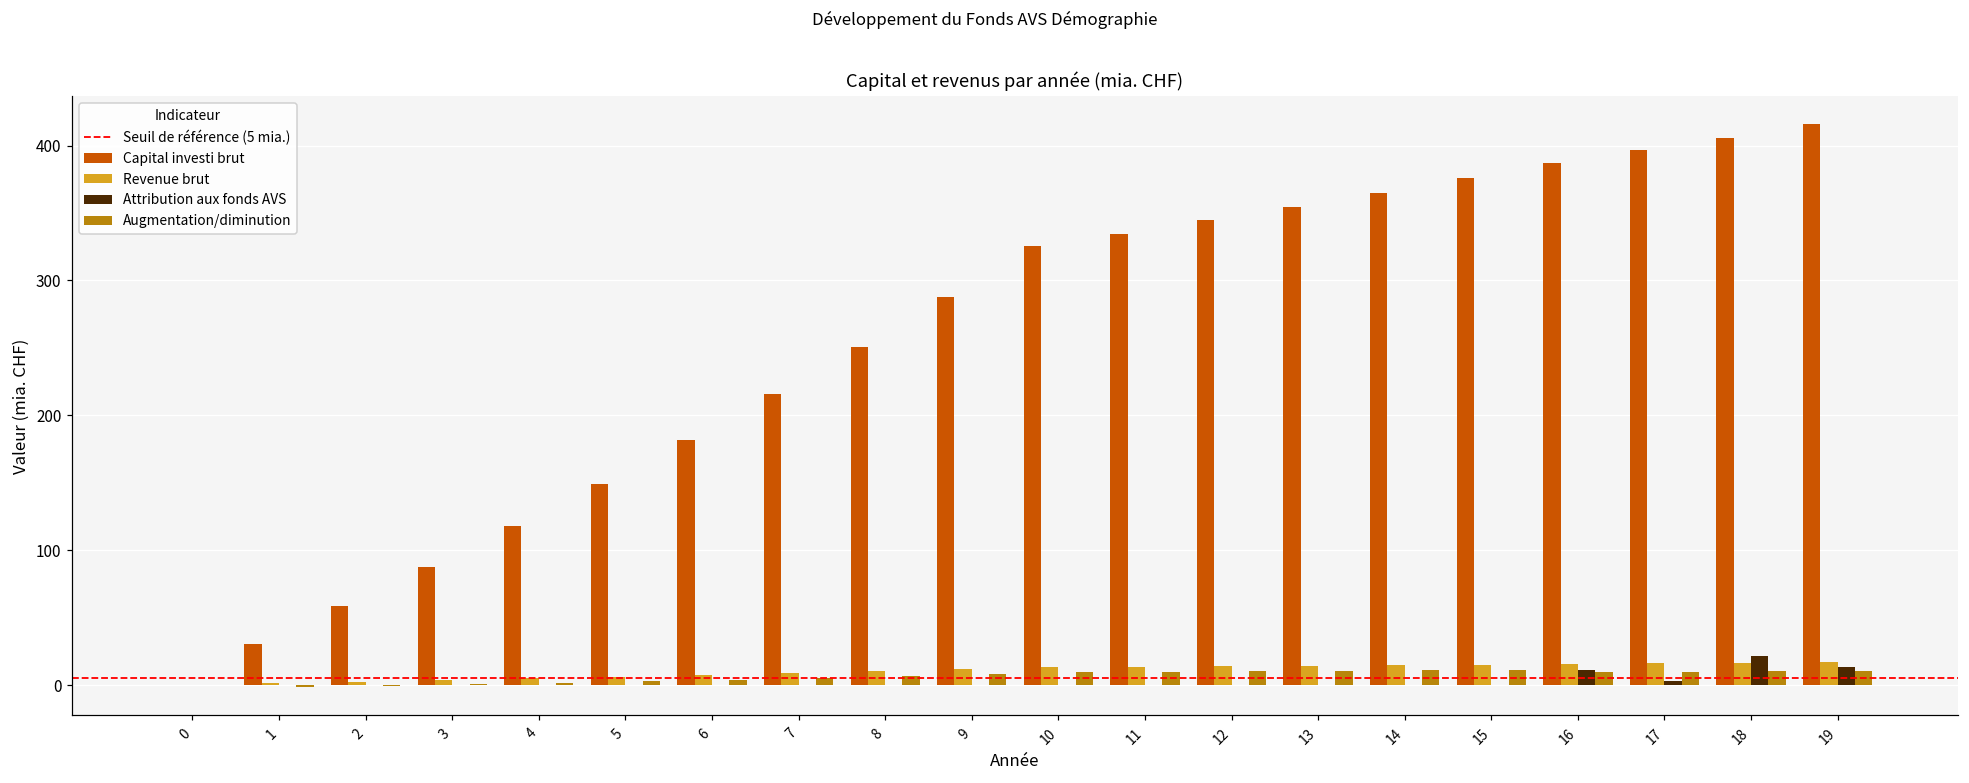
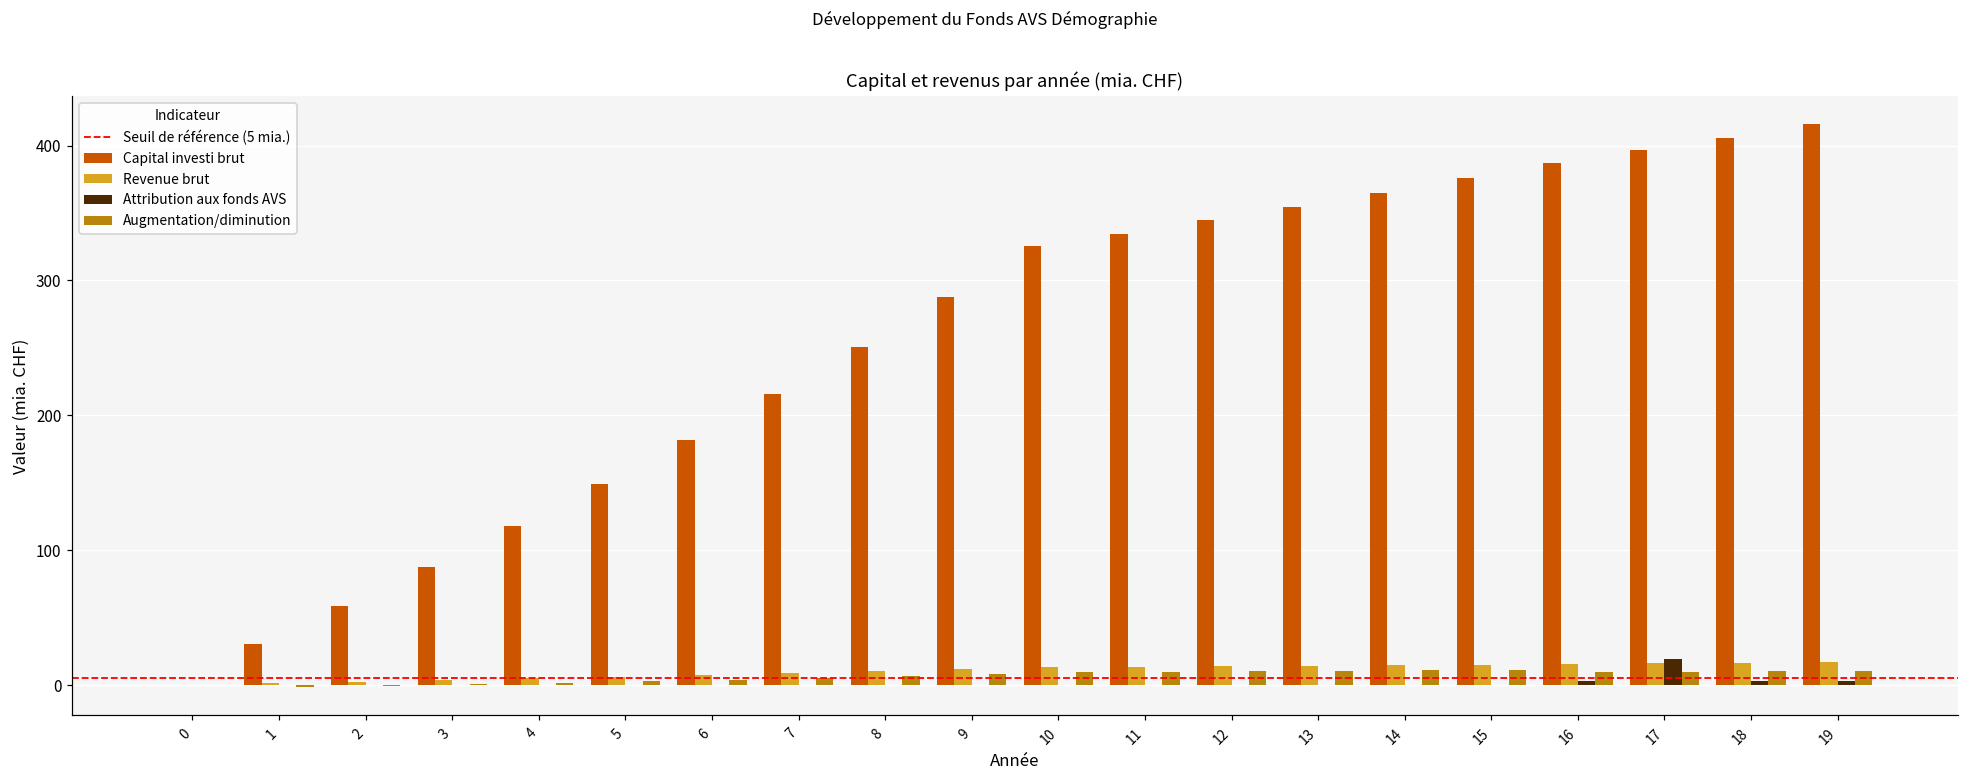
  {
    "Attribution aux fonds AVS": {
      "0": 0,
      "1": 0,
      "2": 0,
      "3": 0,
      "4": 0,
      "5": 0,
      "6": 0,
      "7": 0,
      "8": 0,
      "9": 0,
      "10": 0,
      "11": 0,
      "12": 0,
      "13": 0,
      "14": 0,
      "15": 0,
-     "16": 11,
-     "17": 3,
-     "18": 22,
-     "19": 13
+     "16": 3,
+     "17": 19,
+     "18": 3,
+     "19": 3
    }
  }
